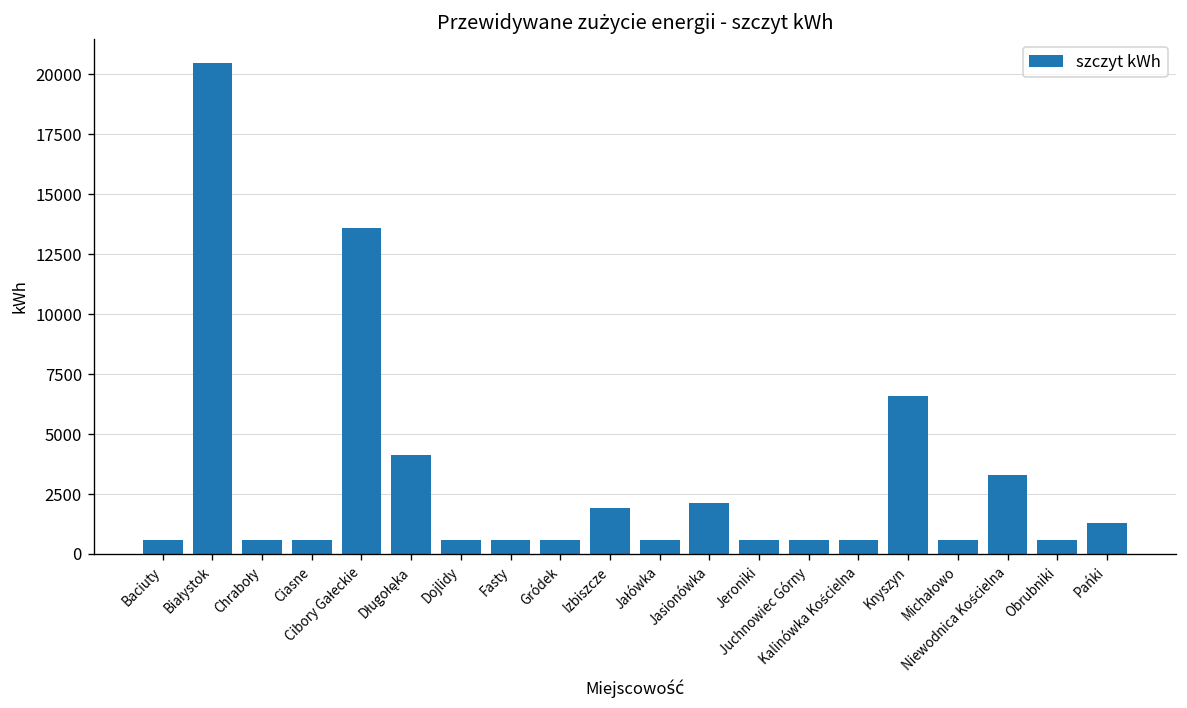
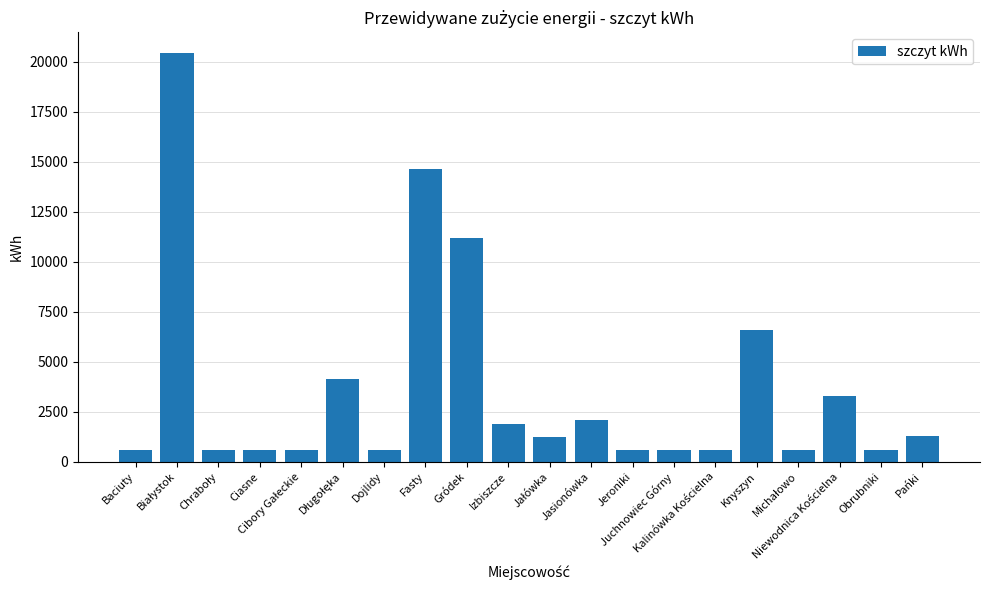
  {
    "Baciuty": 600,
    "Białystok": 20500,
    "Chraboły": 600,
    "Ciasne": 600,
-   "Cibory Gałeckie": 13600,
+   "Cibory Gałeckie": 600,
    "Długołęka": 4100,
    "Dojlidy": 600,
-   "Fasty": 600,
-   "Gródek": 600,
+   "Fasty": 14600,
+   "Gródek": 11200,
    "Izbiszcze": 1900,
-   "Jałówka": 600,
+   "Jałówka": 1300,
    "Jasionówka": 2100,
    "Jeroniki": 600,
    "Juchnowiec Górny": 600,
    "Kalinówka Kościelna": 600,
    "Knyszyn": 6600,
    "Michałowo": 600,
    "Niewodnica Kościelna": 3300,
    "Obrubniki": 600,
    "Pańki": 1300
  }
